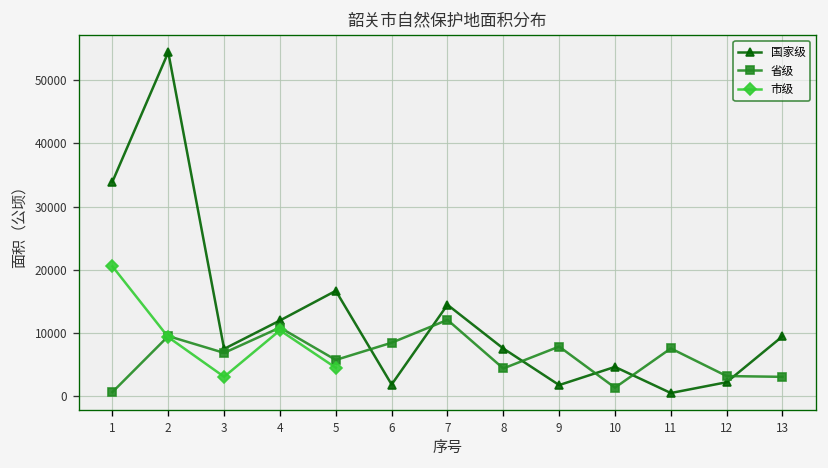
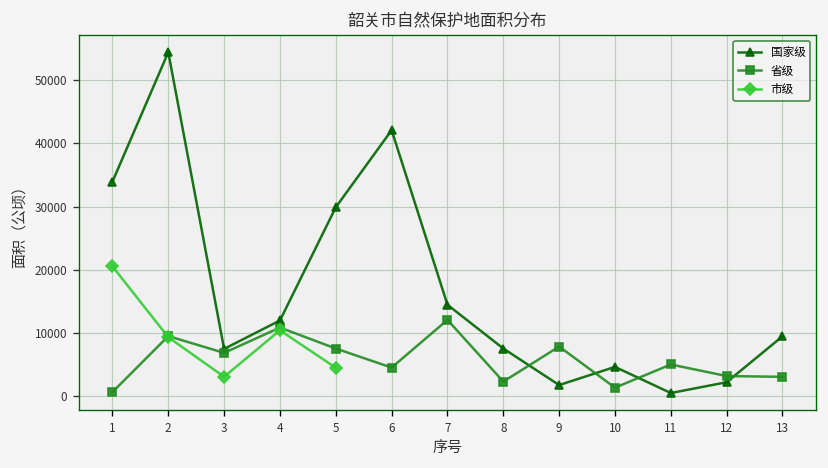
  {
    "国家级": {
      "1": 34000,
      "2": 54000,
      "3": 7000,
      "4": 12000,
-     "5": 17000,
-     "6": 2000,
+     "5": 30000,
+     "6": 42000,
      "7": 14000,
      "8": 8000,
      "9": 2000,
      "10": 5000,
      "11": 0,
      "12": 2000,
      "13": 9000
    },
    "省级": {
      "1": 1000,
      "3": 7000,
-     "5": 6000,
-     "6": 8000,
+     "5": 8000,
+     "6": 5000,
      "7": 12000,
-     "8": 4000,
+     "8": 2000,
      "9": 8000,
      "10": 1000,
-     "11": 8000,
+     "11": 5000,
      "12": 3000,
      "13": 3000
    },
    "市级": {
      "1": 21000,
      "3": 3000,
      "5": 4000
    }
  }
